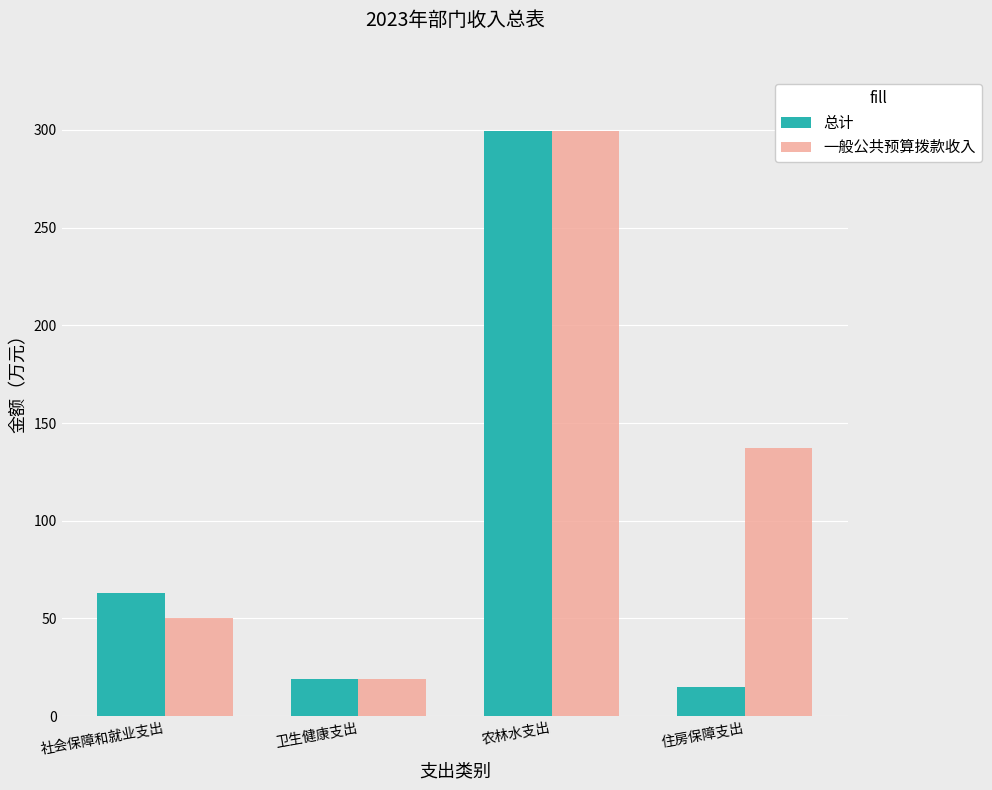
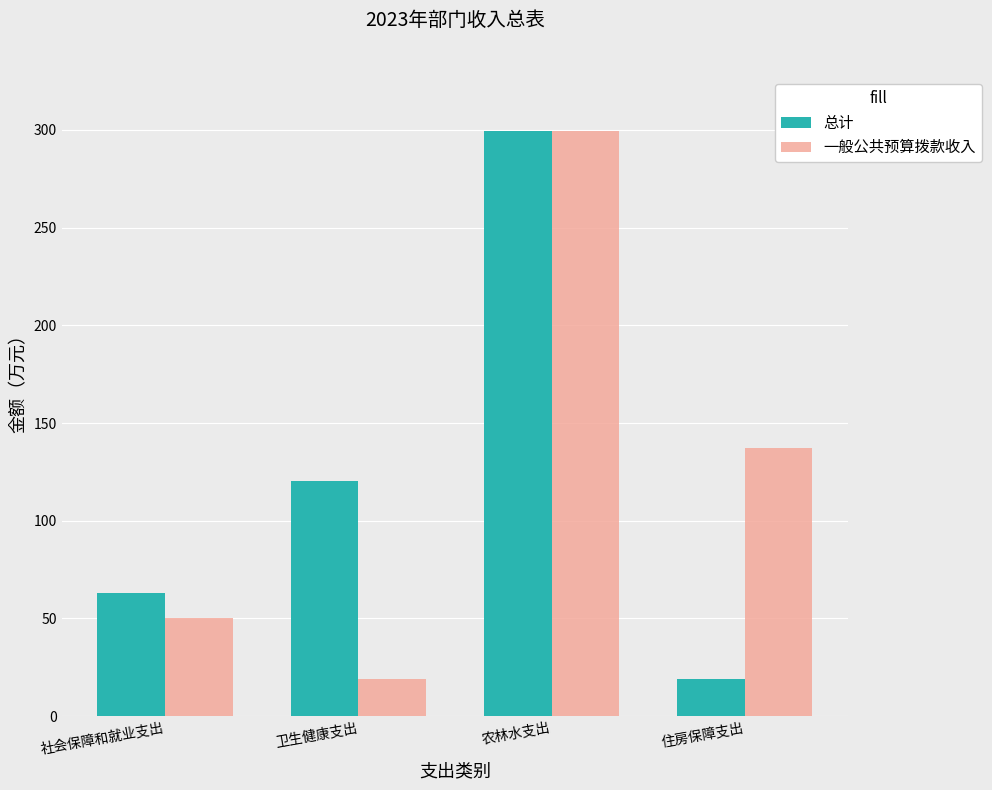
  {
    "总计": {
      "社会保障和就业支出": 63,
-     "卫生健康支出": 19,
+     "卫生健康支出": 120,
      "农林水支出": 300,
-     "住房保障支出": 15
+     "住房保障支出": 19
    },
    "一般公共预算拨款收入": {
      "社会保障和就业支出": 50,
      "卫生健康支出": 19,
      "农林水支出": 300,
      "住房保障支出": 137
    }
  }
